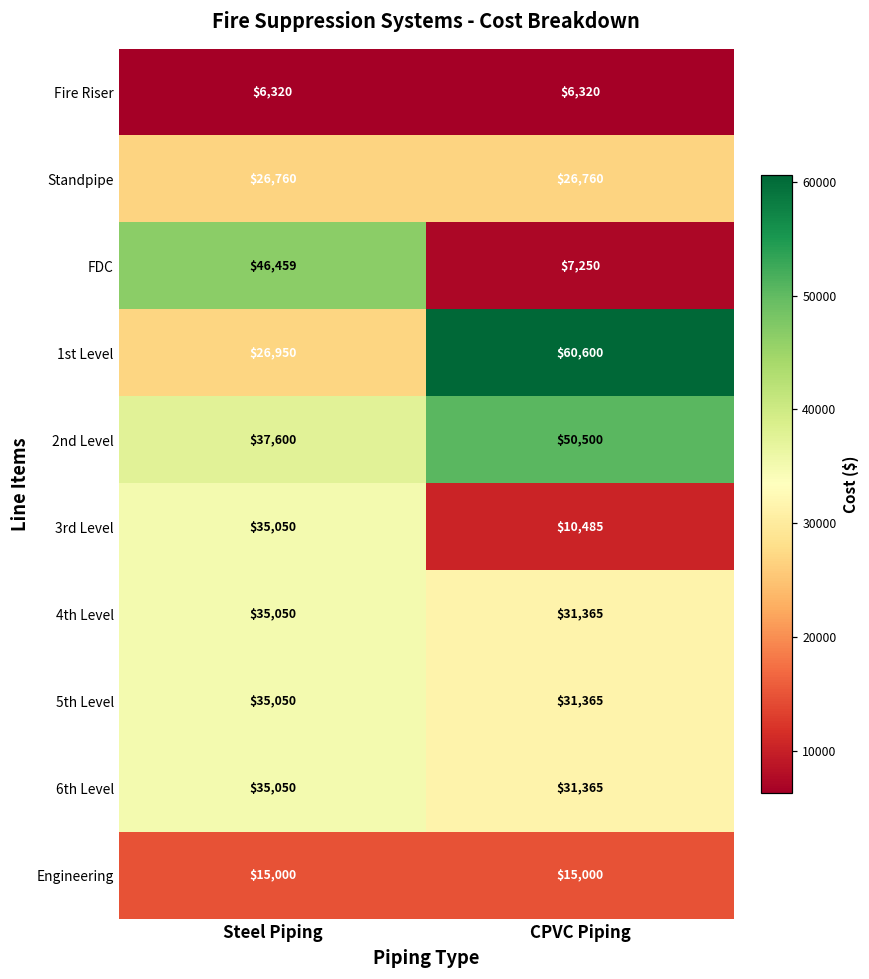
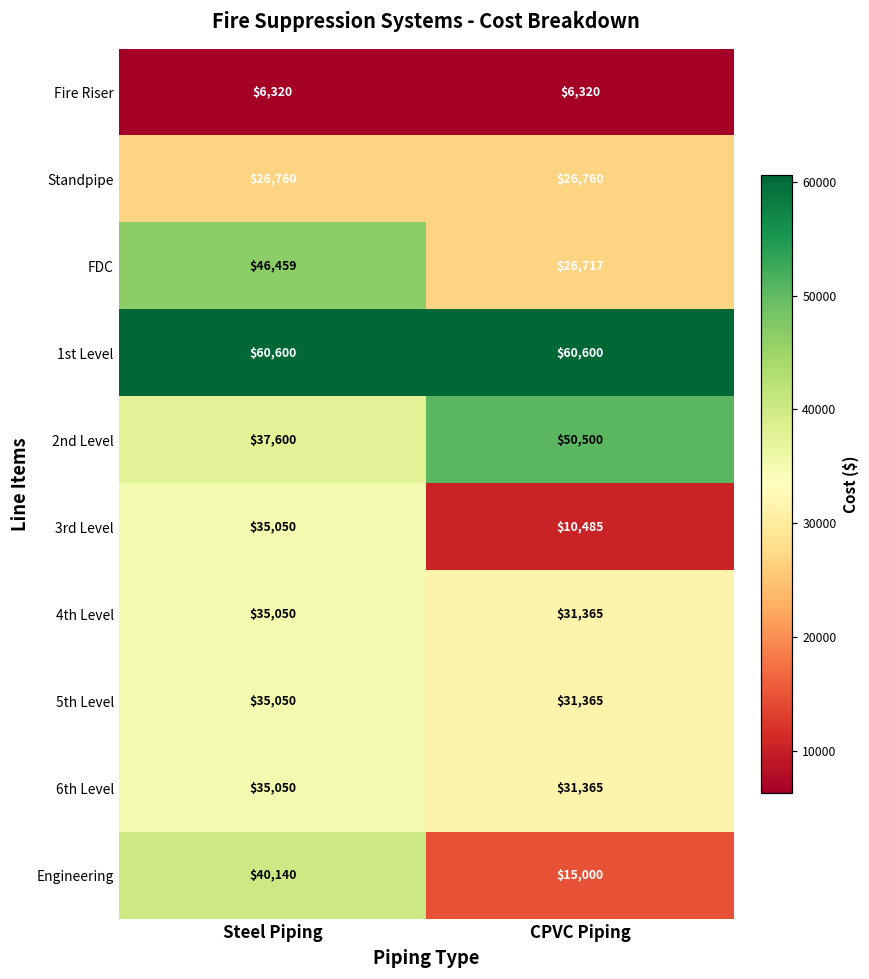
  {
    "Fire Riser": {
      "Steel Piping": "$6,320",
      "CPVC Piping": "$6,320"
    },
    "Standpipe": {
      "Steel Piping": "$26,760",
      "CPVC Piping": "$26,760"
    },
    "FDC": {
      "Steel Piping": "$46,459",
-     "CPVC Piping": "$7,250"
+     "CPVC Piping": "$26,717"
    },
    "1st Level": {
-     "Steel Piping": "$26,950",
+     "Steel Piping": "$60,600",
      "CPVC Piping": "$60,600"
    },
    "2nd Level": {
      "Steel Piping": "$37,600",
      "CPVC Piping": "$50,500"
    },
    "3rd Level": {
      "Steel Piping": "$35,050",
      "CPVC Piping": "$10,485"
    },
    "4th Level": {
      "Steel Piping": "$35,050",
      "CPVC Piping": "$31,365"
    },
    "5th Level": {
      "Steel Piping": "$35,050",
      "CPVC Piping": "$31,365"
    },
    "6th Level": {
      "Steel Piping": "$35,050",
      "CPVC Piping": "$31,365"
    },
    "Engineering": {
-     "Steel Piping": "$15,000",
+     "Steel Piping": "$40,140",
      "CPVC Piping": "$15,000"
    }
  }
